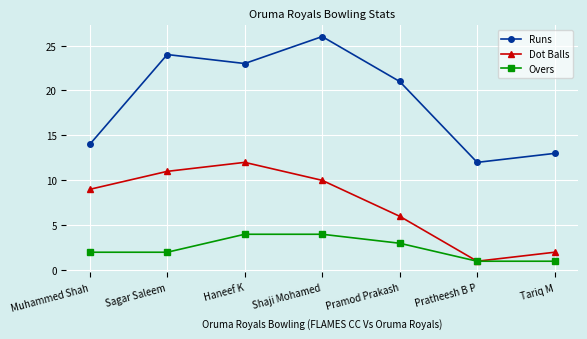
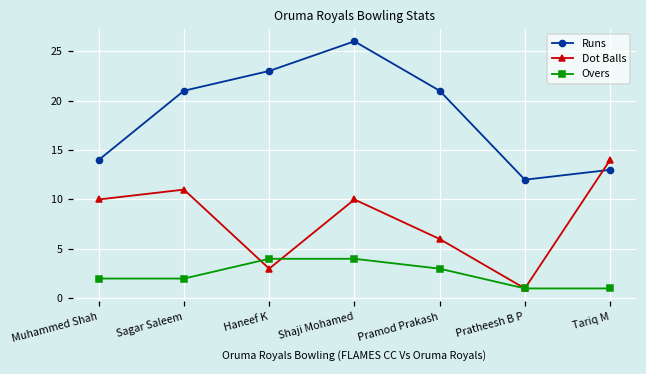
  {
    "Runs": {
      "Muhammed Shah": 14,
-     "Sagar Saleem": 24,
+     "Sagar Saleem": 21,
      "Haneef K": 23,
      "Shaji Mohamed": 26,
      "Pramod Prakash": 21,
      "Pratheesh B P": 12,
      "Tariq M": 13
    },
    "Dot Balls": {
-     "Muhammed Shah": 9,
+     "Muhammed Shah": 10,
      "Sagar Saleem": 11,
-     "Haneef K": 12,
+     "Haneef K": 3,
      "Shaji Mohamed": 10,
      "Pramod Prakash": 6,
-     "Tariq M": 2
+     "Tariq M": 14
    },
    "Overs": {
      "Muhammed Shah": 2,
      "Sagar Saleem": 2,
      "Haneef K": 4,
      "Shaji Mohamed": 4,
      "Pramod Prakash": 3,
      "Tariq M": 1
    }
  }
